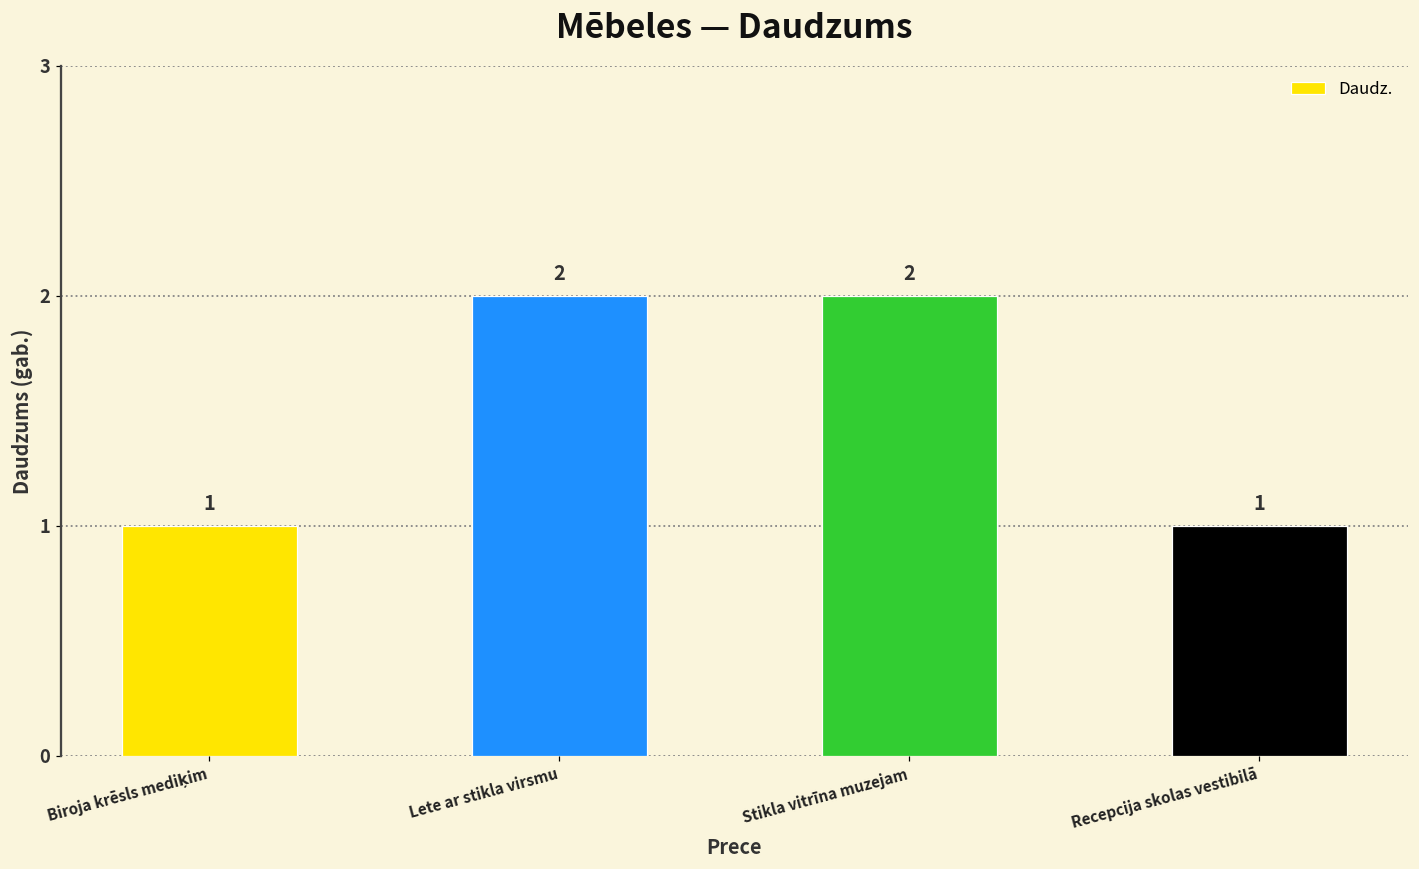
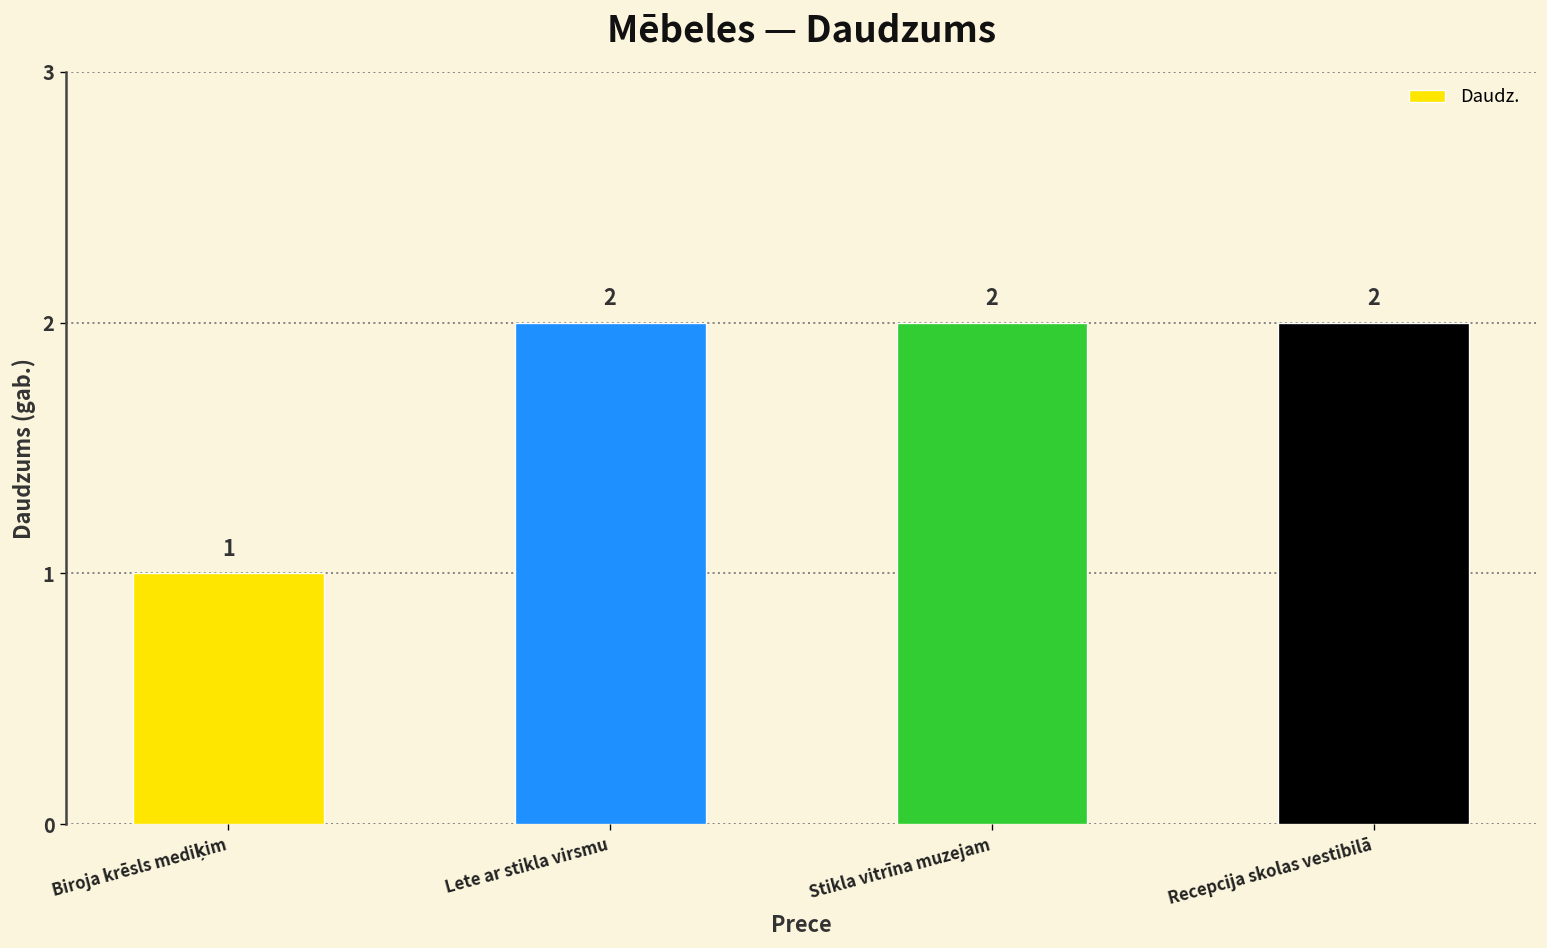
  {
    "Biroja krēsls mediķim": 1,
    "Lete ar stikla virsmu": 2,
    "Stikla vitrīna muzejam": 2,
-   "Recepcija skolas vestibilā": 1
+   "Recepcija skolas vestibilā": 2
  }
